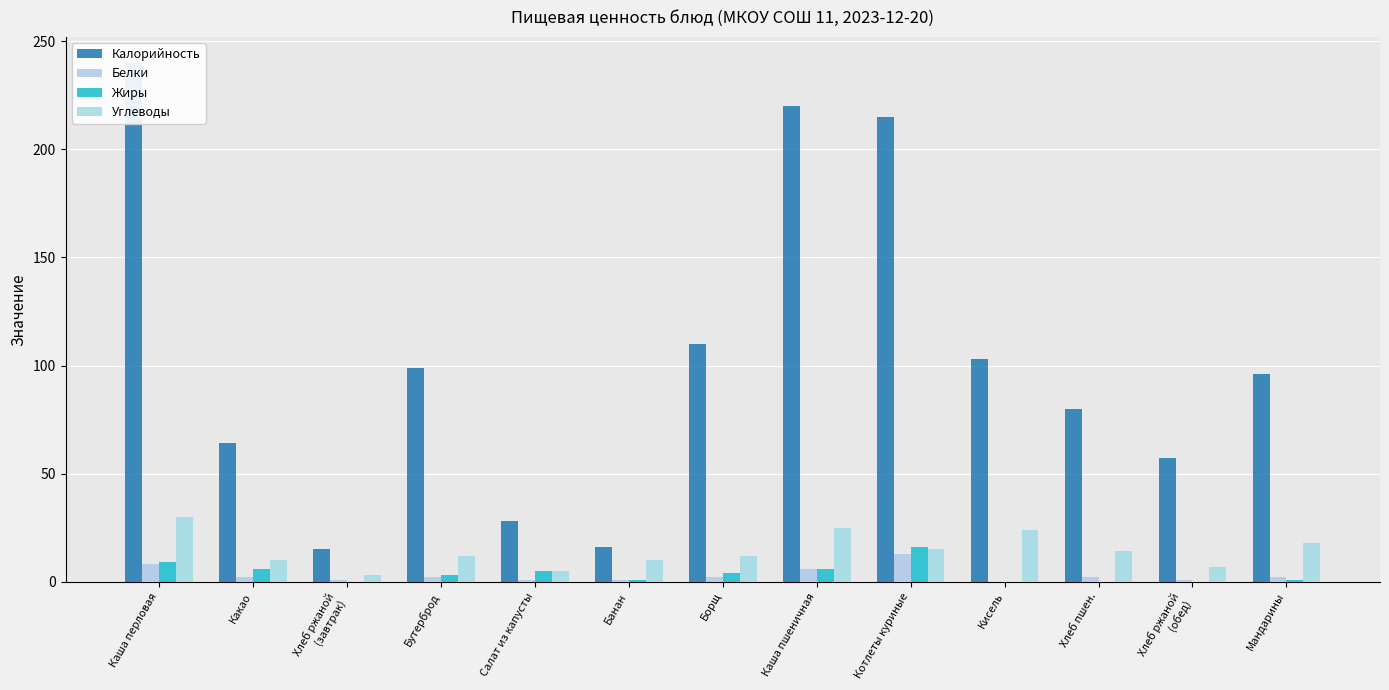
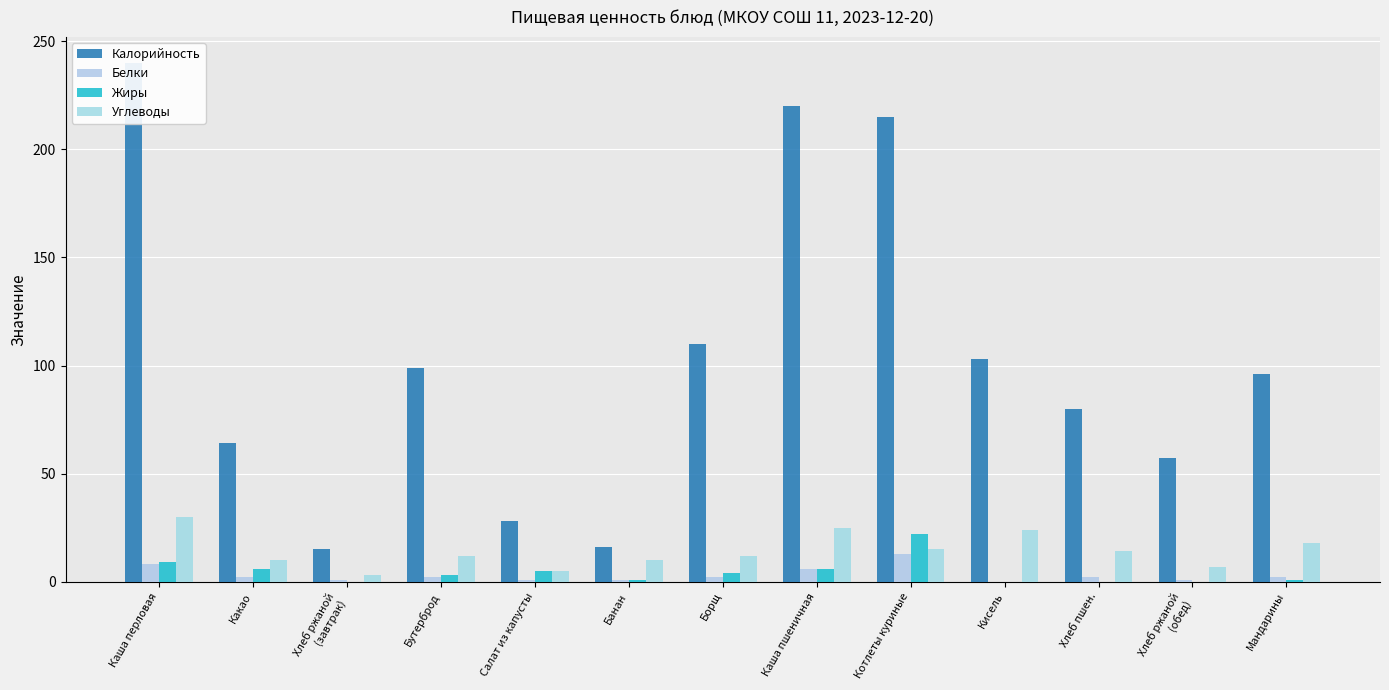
  {
    "Калорийность": {
      "Какао": 64,
      "Хлеб ржаной (завтрак)": 15,
      "Бутерброд": 99,
      "Салат из капусты": 28,
      "Банан": 16,
      "Борщ": 110,
      "Каша пшеничная": 220,
      "Котлеты куриные": 215,
      "Кисель": 103,
      "Хлеб пшен.": 80,
      "Хлеб ржаной (обед)": 57,
      "Мандарины": 96
    },
    "Жиры": {
      "Каша перловая": 9,
      "Какао": 6,
      "Хлеб ржаной (завтрак)": 0,
      "Бутерброд": 3,
      "Салат из капусты": 5,
      "Борщ": 4,
      "Каша пшеничная": 6,
-     "Котлеты куриные": 16,
+     "Котлеты куриные": 22,
      "Кисель": 0,
      "Хлеб пшен.": 0,
      "Хлеб ржаной (обед)": 0
    }
  }
